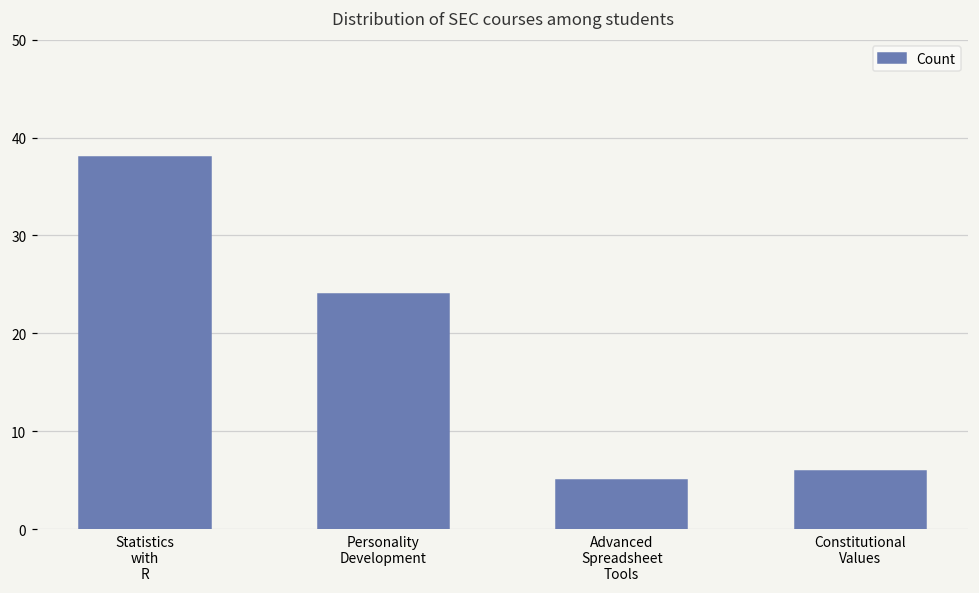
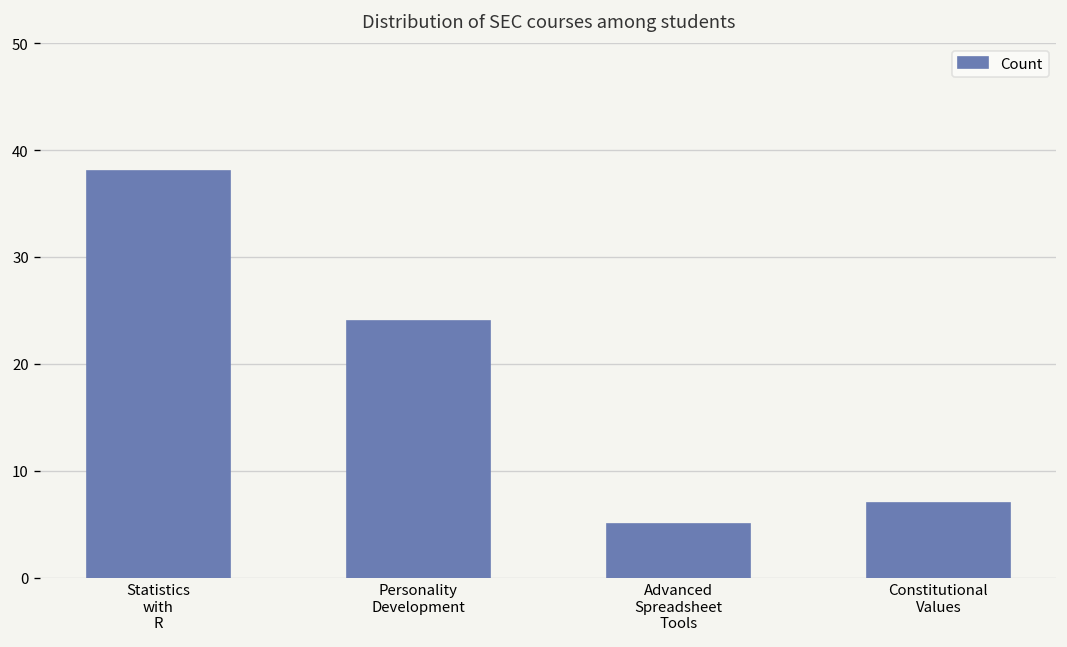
  {
    "Statistics with R": 38,
    "Personality Development": 24,
    "Advanced Spreadsheet Tools": 5,
-   "Constitutional Values": 6
+   "Constitutional Values": 7
  }
